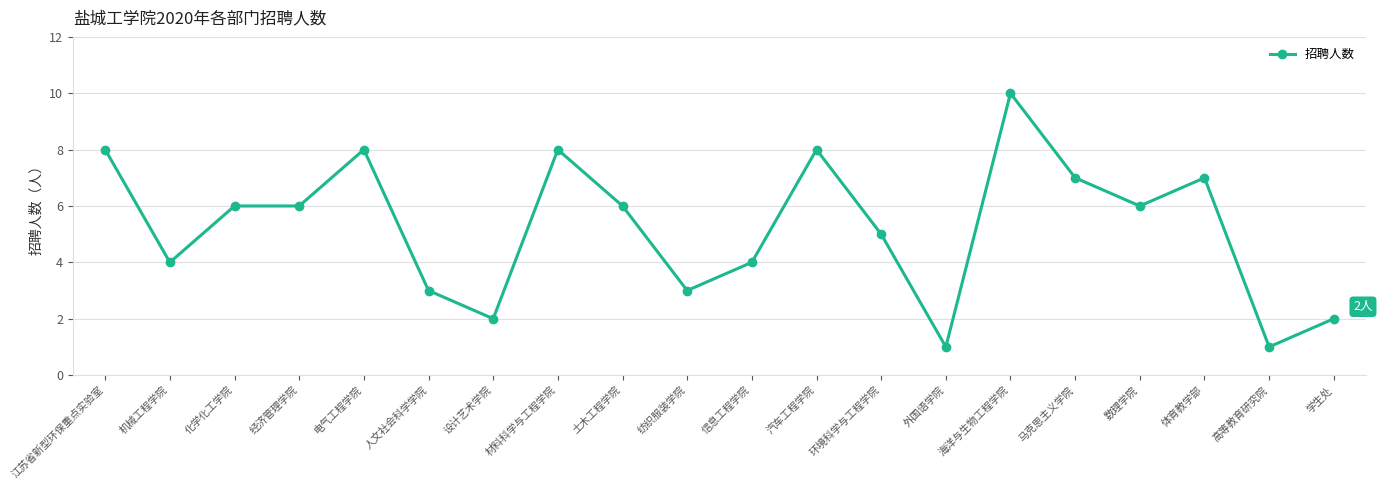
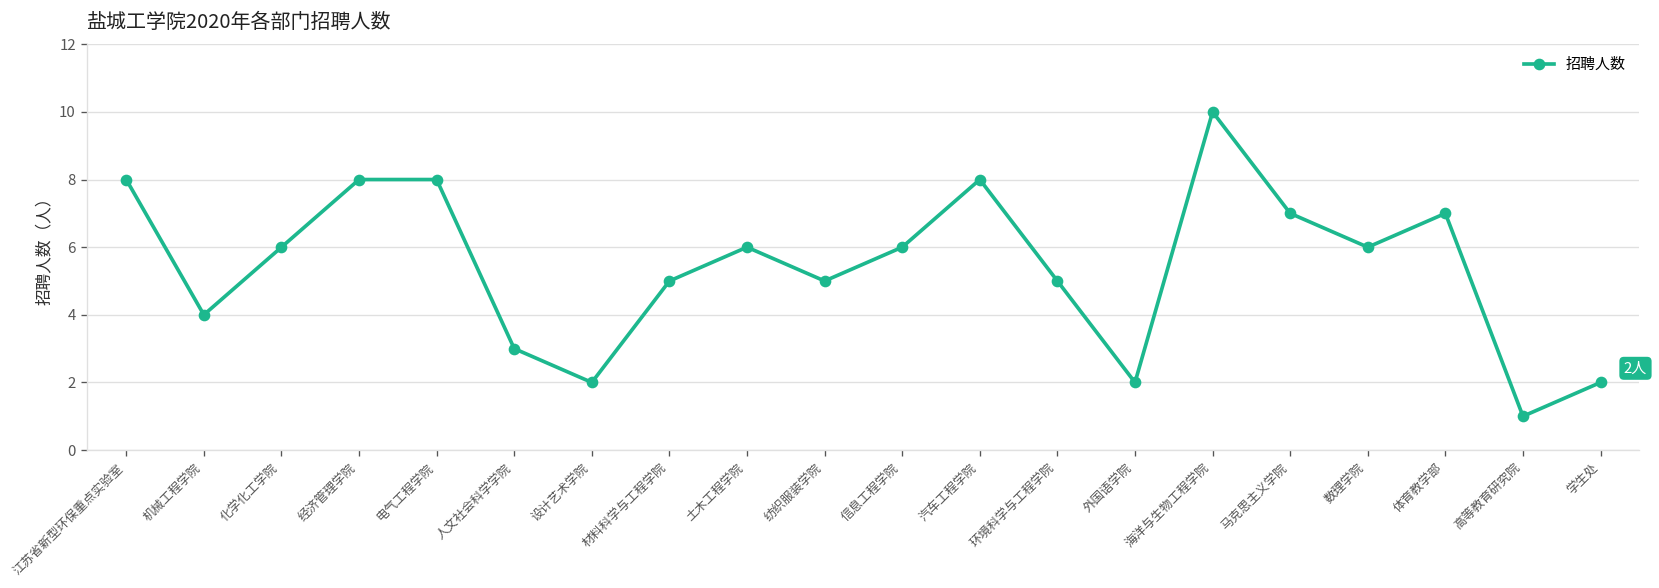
  {
    "江苏省新型环保重点实验室": 8,
    "机械工程学院": 4,
    "化学化工学院": 6,
-   "经济管理学院": 6,
+   "经济管理学院": 8,
    "电气工程学院": 8,
    "人文社会科学学院": 3,
    "设计艺术学院": 2,
-   "材料科学与工程学院": 8,
+   "材料科学与工程学院": 5,
    "土木工程学院": 6,
-   "纺织服装学院": 3,
-   "信息工程学院": 4,
+   "纺织服装学院": 5,
+   "信息工程学院": 6,
    "汽车工程学院": 8,
    "环境科学与工程学院": 5,
-   "外国语学院": 1,
+   "外国语学院": 2,
    "海洋与生物工程学院": 10,
    "马克思主义学院": 7,
    "数理学院": 6,
    "体育教学部": 7,
    "高等教育研究院": 1
  }
